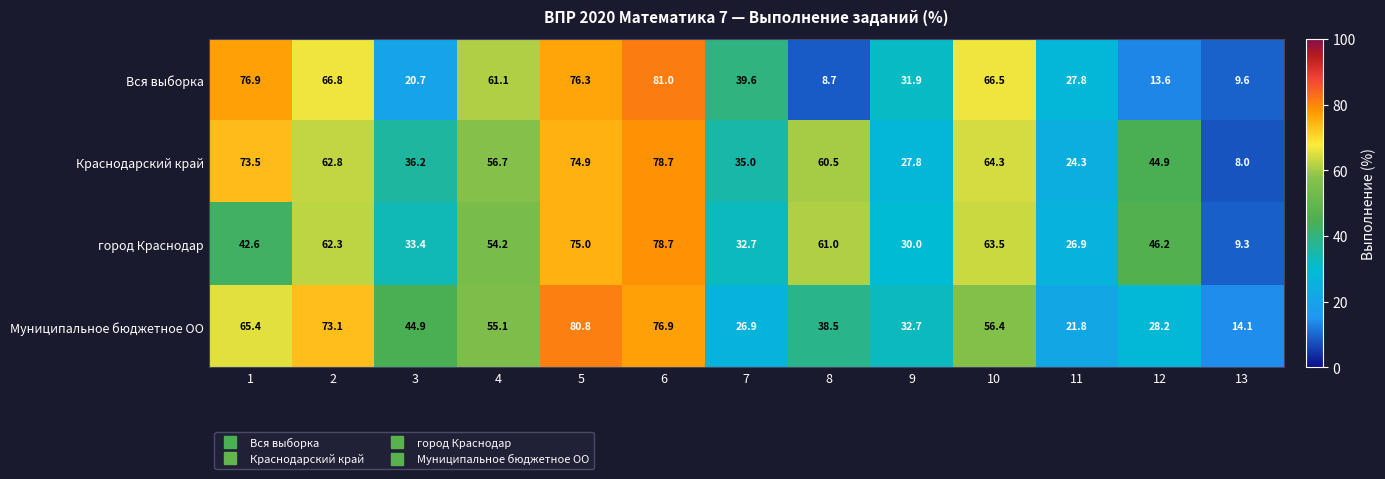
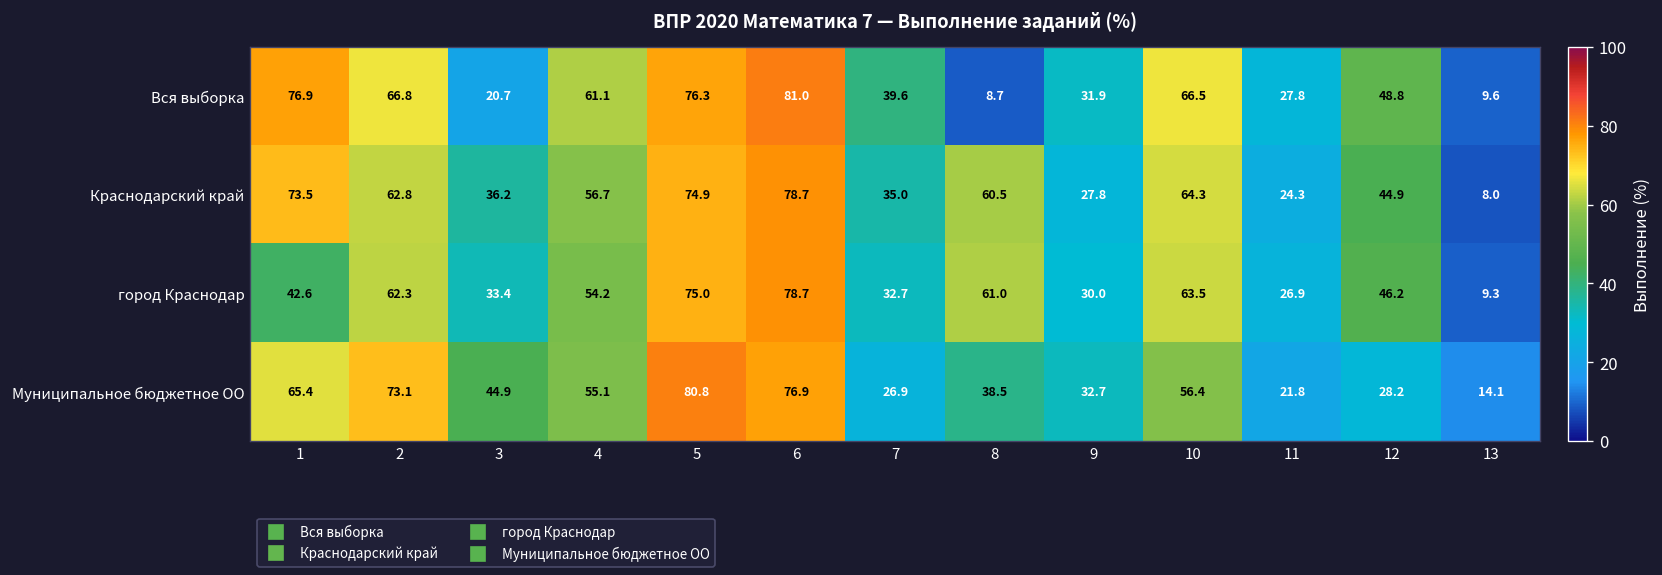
  {
    "Вся выборка": {
      "1": 76.9,
      "2": 66.8,
      "3": 20.7,
      "4": 61.1,
      "5": 76.3,
      "6": 81.0,
      "7": 39.6,
      "8": 8.7,
      "9": 31.9,
      "10": 66.5,
      "11": 27.8,
-     "12": 13.6,
+     "12": 48.8,
      "13": 9.6
    },
    "Краснодарский край": {
      "1": 73.5,
      "2": 62.8,
      "3": 36.2,
      "4": 56.7,
      "5": 74.9,
      "6": 78.7,
      "7": 35.0,
      "8": 60.5,
      "9": 27.8,
      "10": 64.3,
      "11": 24.3,
      "12": 44.9,
      "13": 8.0
    },
    "город Краснодар": {
      "1": 42.6,
      "2": 62.3,
      "3": 33.4,
      "4": 54.2,
      "5": 75.0,
      "6": 78.7,
      "7": 32.7,
      "8": 61.0,
      "9": 30.0,
      "10": 63.5,
      "11": 26.9,
      "12": 46.2,
      "13": 9.3
    },
    "Муниципальное бюджетное ОО": {
      "1": 65.4,
      "2": 73.1,
      "3": 44.9,
      "4": 55.1,
      "5": 80.8,
      "6": 76.9,
      "7": 26.9,
      "8": 38.5,
      "9": 32.7,
      "10": 56.4,
      "11": 21.8,
      "12": 28.2,
      "13": 14.1
    }
  }
